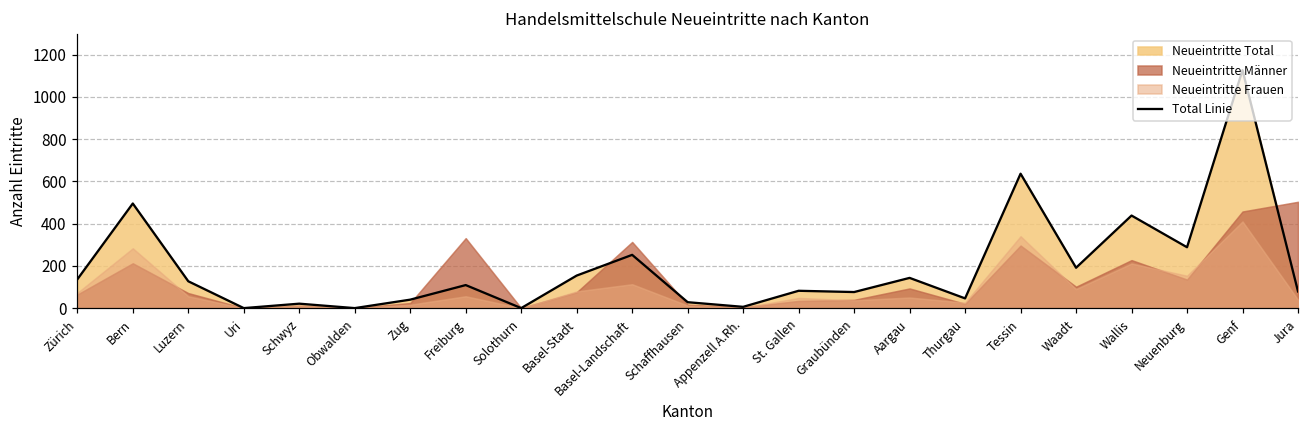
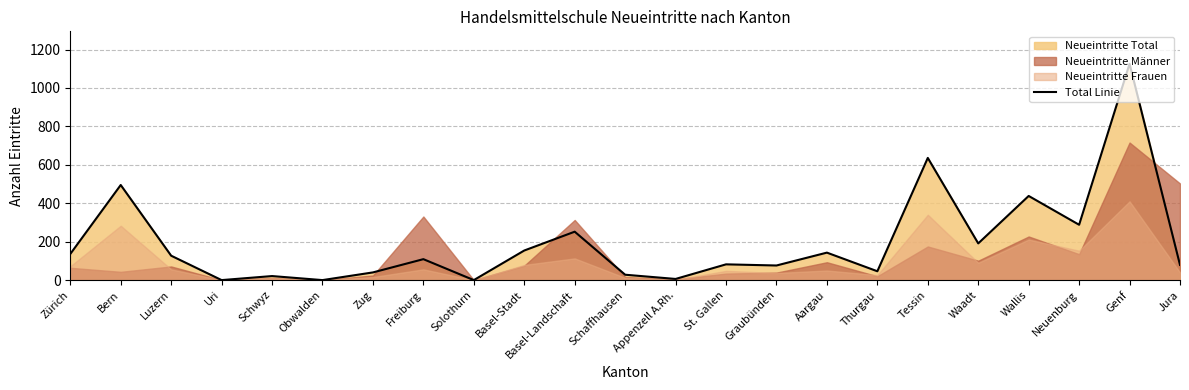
  {
    "Neueintritte Männer": {
-     "Bern": 210,
+     "Bern": 40,
      "Luzern": 70,
      "Freiburg": 330,
      "Basel-Landschaft": 310,
      "St. Gallen": 30,
      "Aargau": 90,
-     "Tessin": 300,
+     "Tessin": 180,
      "Wallis": 230,
      "Neuenburg": 140,
-     "Genf": 460,
+     "Genf": 720,
      "Jura": 500
    }
  }
